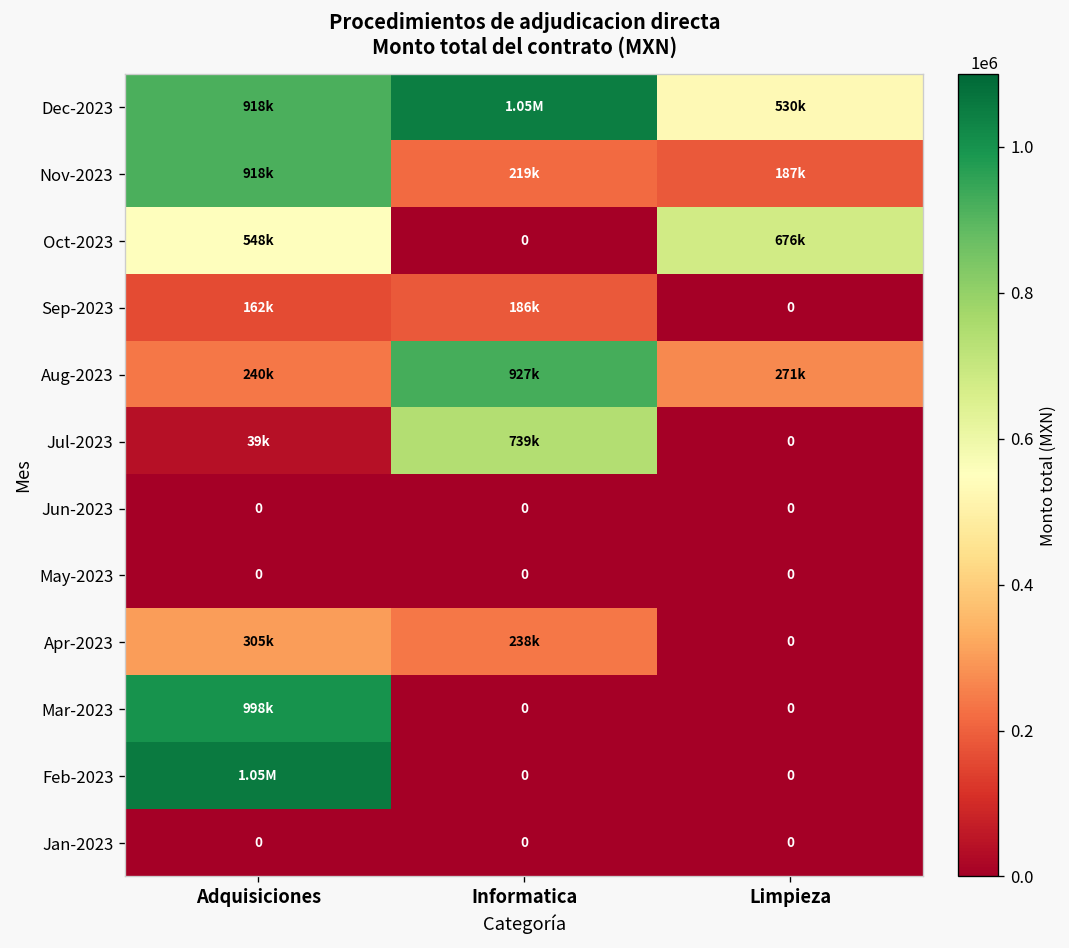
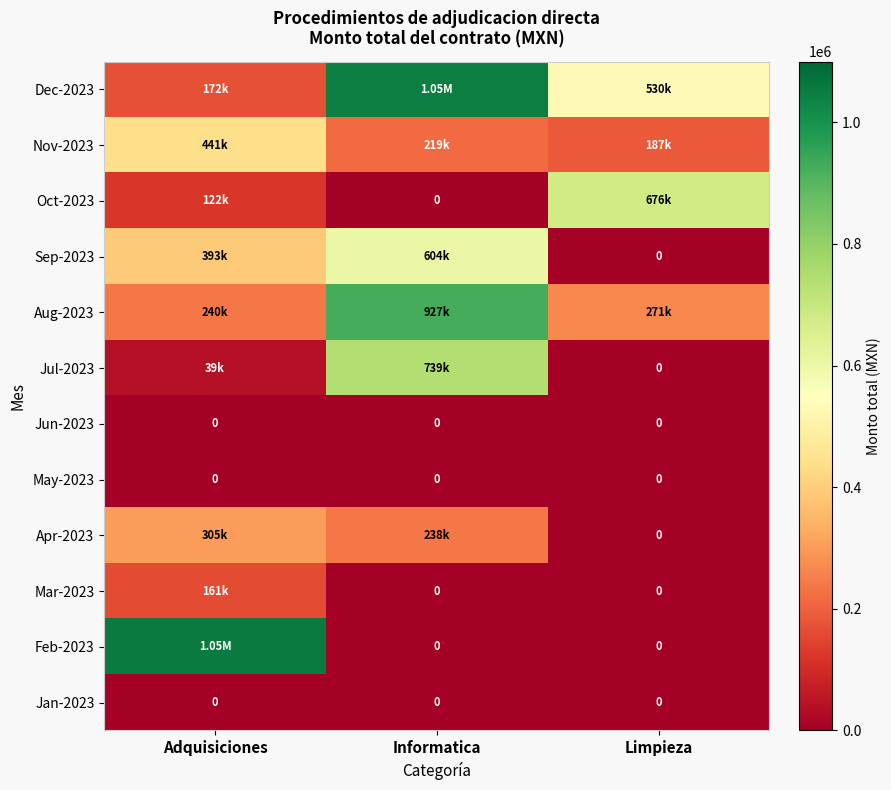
  {
    "Dec-2023": {
-     "Adquisiciones": "918k",
+     "Adquisiciones": "172k",
      "Informatica": "1.05M",
      "Limpieza": "530k"
    },
    "Nov-2023": {
-     "Adquisiciones": "918k",
+     "Adquisiciones": "441k",
      "Informatica": "219k",
      "Limpieza": "187k"
    },
    "Oct-2023": {
-     "Adquisiciones": "548k",
+     "Adquisiciones": "122k",
      "Informatica": "0",
      "Limpieza": "676k"
    },
    "Sep-2023": {
-     "Adquisiciones": "162k",
-     "Informatica": "186k",
+     "Adquisiciones": "393k",
+     "Informatica": "604k",
      "Limpieza": "0"
    },
    "Aug-2023": {
      "Adquisiciones": "240k",
      "Informatica": "927k",
      "Limpieza": "271k"
    },
    "Jul-2023": {
      "Adquisiciones": "39k",
      "Informatica": "739k",
      "Limpieza": "0"
    },
    "Jun-2023": {
      "Adquisiciones": "0",
      "Informatica": "0",
      "Limpieza": "0"
    },
    "May-2023": {
      "Adquisiciones": "0",
      "Informatica": "0",
      "Limpieza": "0"
    },
    "Apr-2023": {
      "Adquisiciones": "305k",
      "Informatica": "238k",
      "Limpieza": "0"
    },
    "Mar-2023": {
-     "Adquisiciones": "998k",
+     "Adquisiciones": "161k",
      "Informatica": "0",
      "Limpieza": "0"
    },
    "Feb-2023": {
      "Adquisiciones": "1.05M",
      "Informatica": "0",
      "Limpieza": "0"
    },
    "Jan-2023": {
      "Adquisiciones": "0",
      "Informatica": "0",
      "Limpieza": "0"
    }
  }
